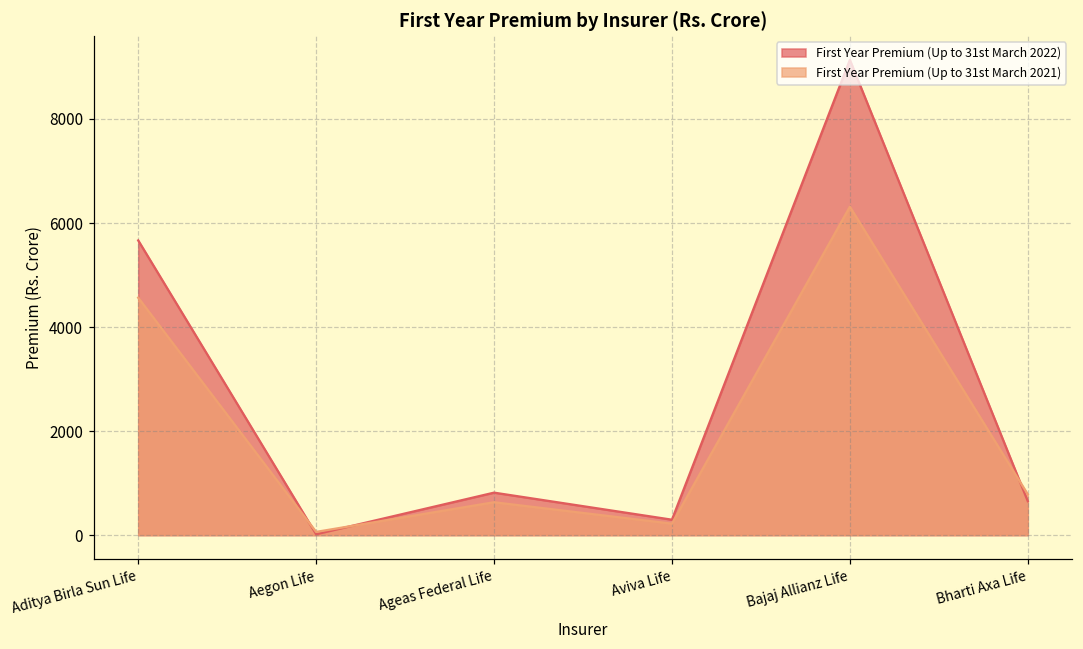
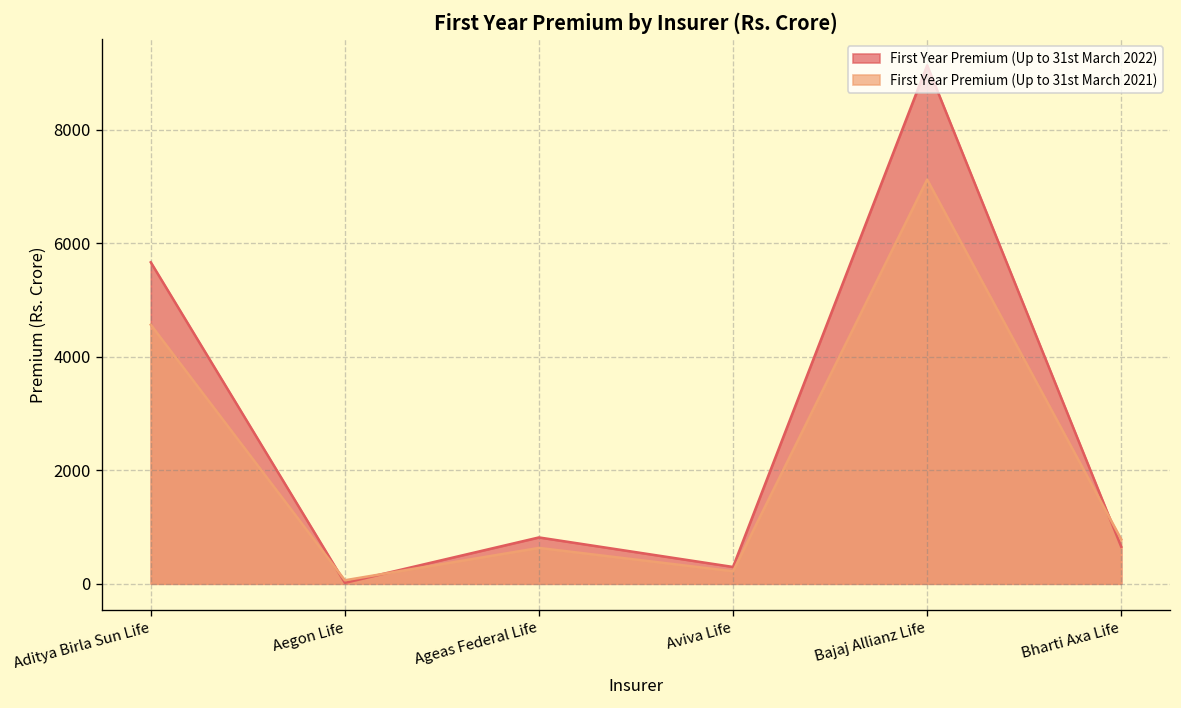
  {
    "First Year Premium (Up to 31st March 2022)": {
      "Aditya Birla Sun Life": 5700,
      "Ageas Federal Life": 800,
      "Aviva Life": 300,
      "Bharti Axa Life": 700
    },
    "First Year Premium (Up to 31st March 2021)": {
      "Aditya Birla Sun Life": 4600,
      "Ageas Federal Life": 600,
      "Aviva Life": 200,
-     "Bajaj Allianz Life": 6300,
+     "Bajaj Allianz Life": 7100,
      "Bharti Axa Life": 800
    }
  }
